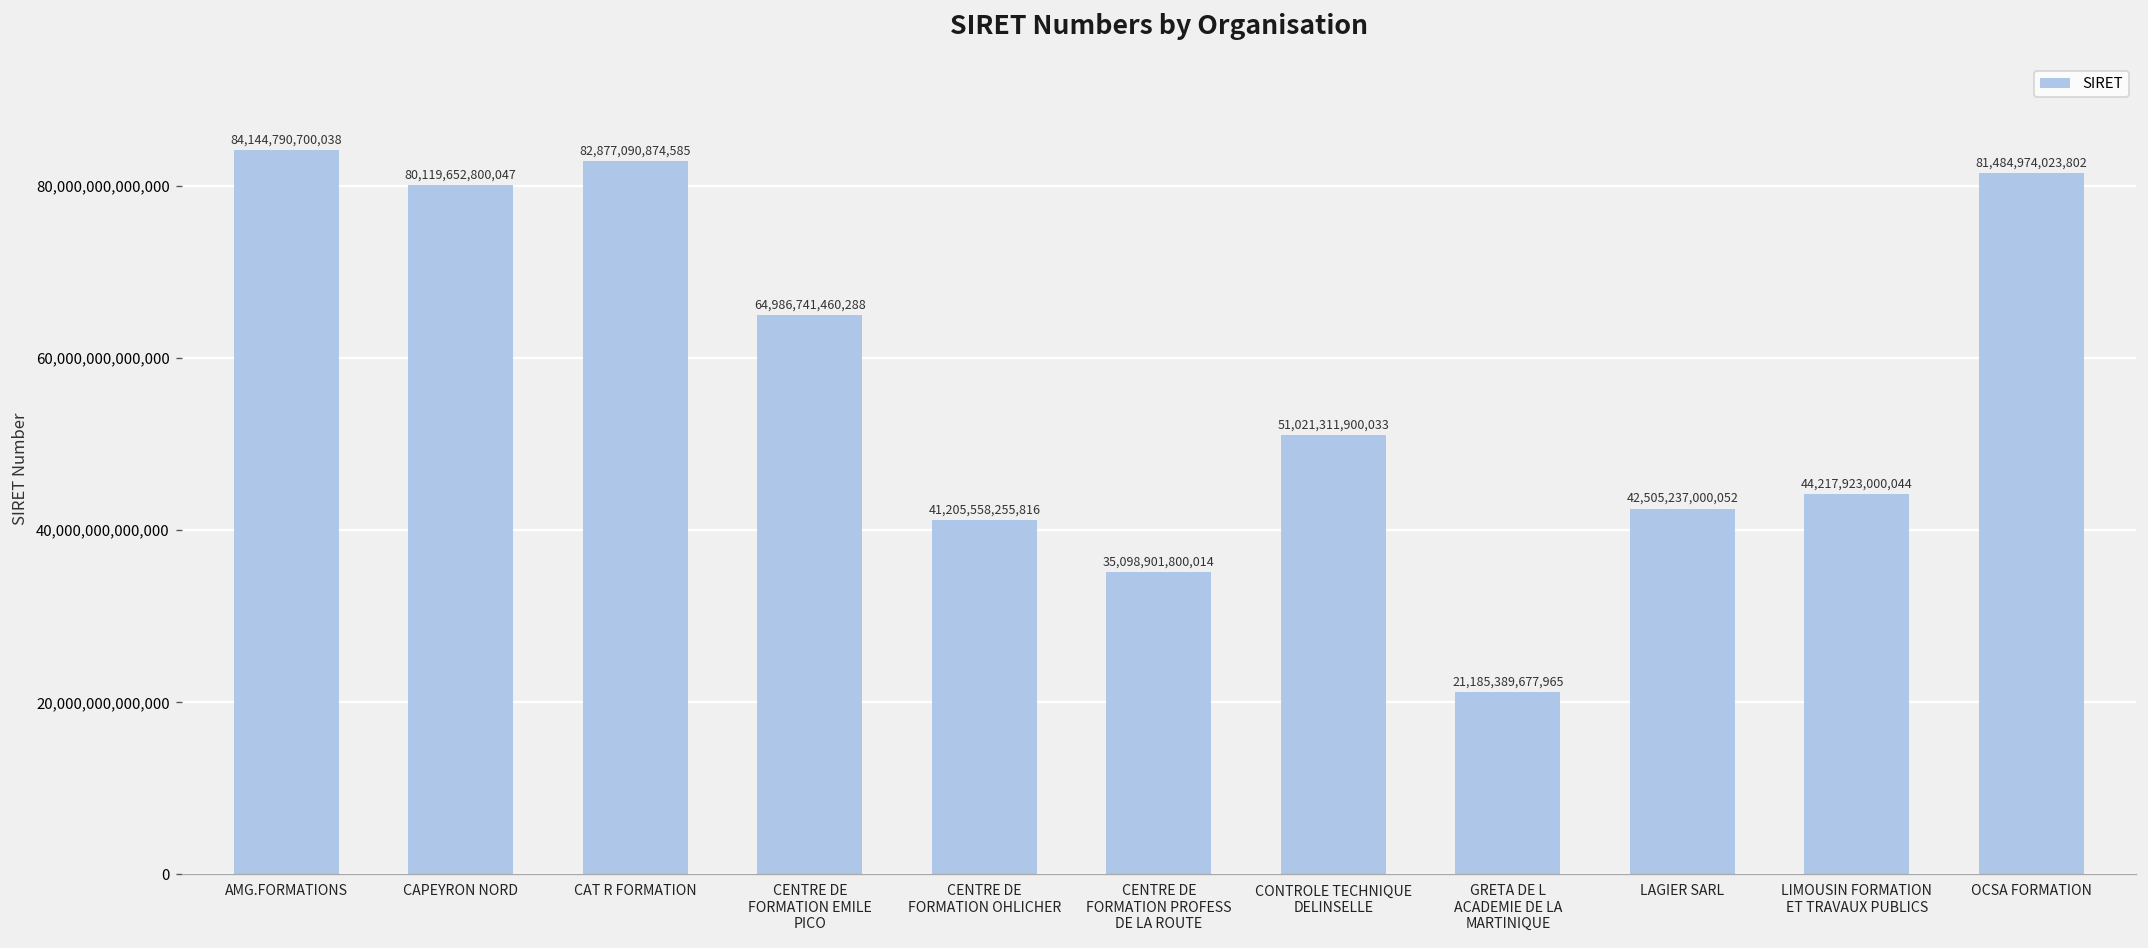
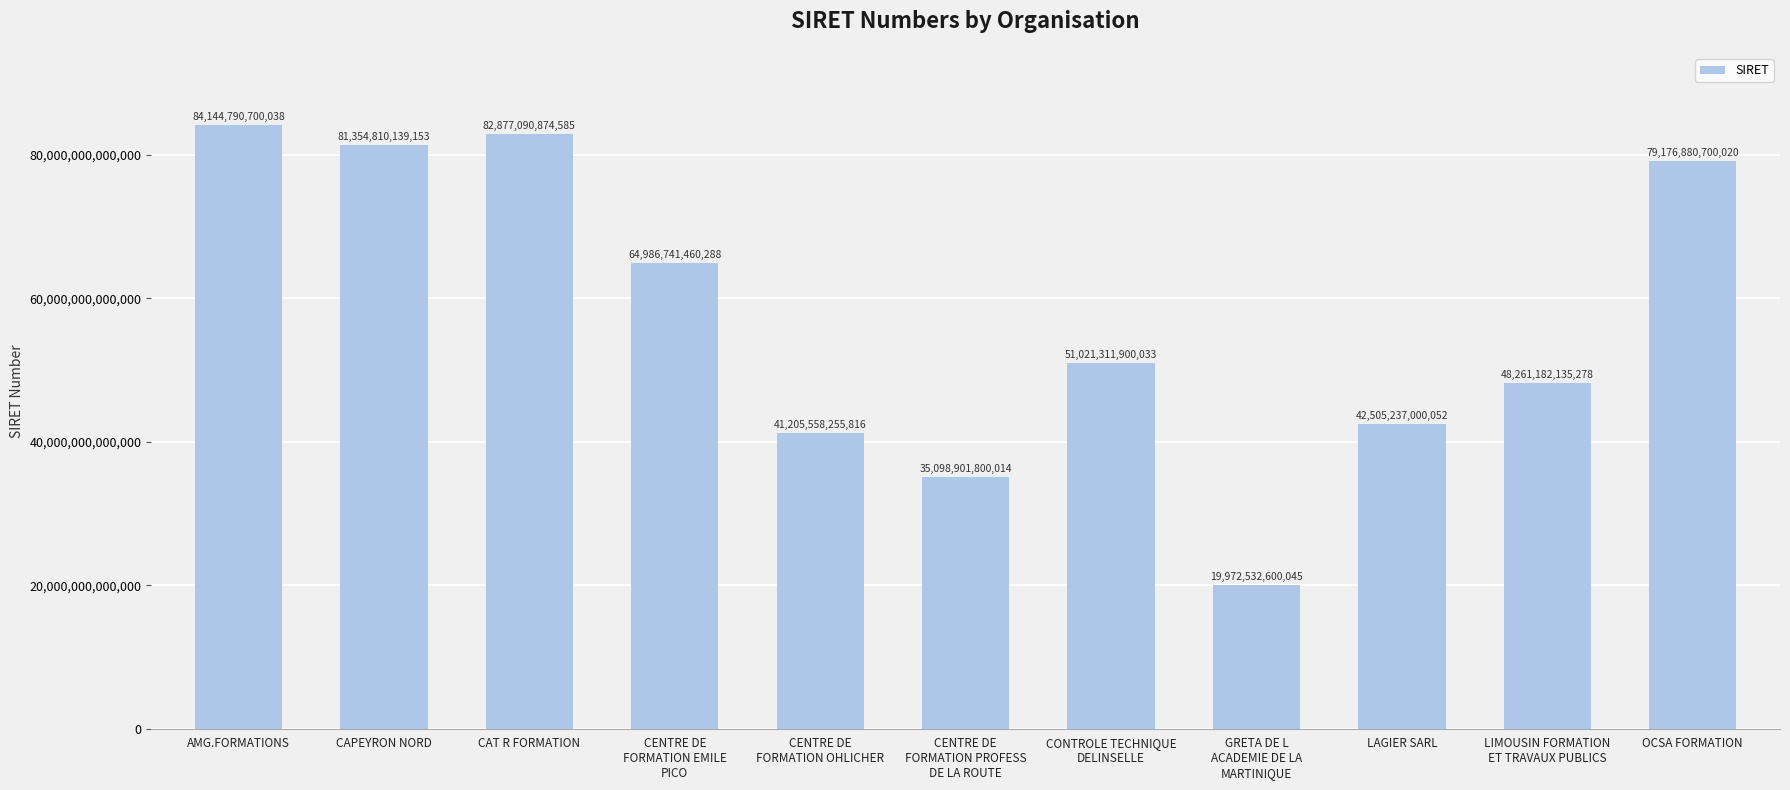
  {
    "AMG.FORMATIONS": "84,144,790,700,038",
-   "CAPEYRON NORD": "80,119,652,800,047",
+   "CAPEYRON NORD": "81,354,810,139,153",
    "CAT R FORMATION": "82,877,090,874,585",
    "CENTRE DE FORMATION EMILE PICO": "64,986,741,460,288",
    "CENTRE DE FORMATION OHLICHER": "41,205,558,255,816",
    "CENTRE DE FORMATION PROFESS DE LA ROUTE": "35,098,901,800,014",
    "CONTROLE TECHNIQUE DELINSELLE": "51,021,311,900,033",
-   "GRETA DE L ACADEMIE DE LA MARTINIQUE": "21,185,389,677,965",
+   "GRETA DE L ACADEMIE DE LA MARTINIQUE": "19,972,532,600,045",
    "LAGIER SARL": "42,505,237,000,052",
-   "LIMOUSIN FORMATION ET TRAVAUX PUBLICS": "44,217,923,000,044",
-   "OCSA FORMATION": "81,484,974,023,802"
+   "LIMOUSIN FORMATION ET TRAVAUX PUBLICS": "48,261,182,135,278",
+   "OCSA FORMATION": "79,176,880,700,020"
  }
